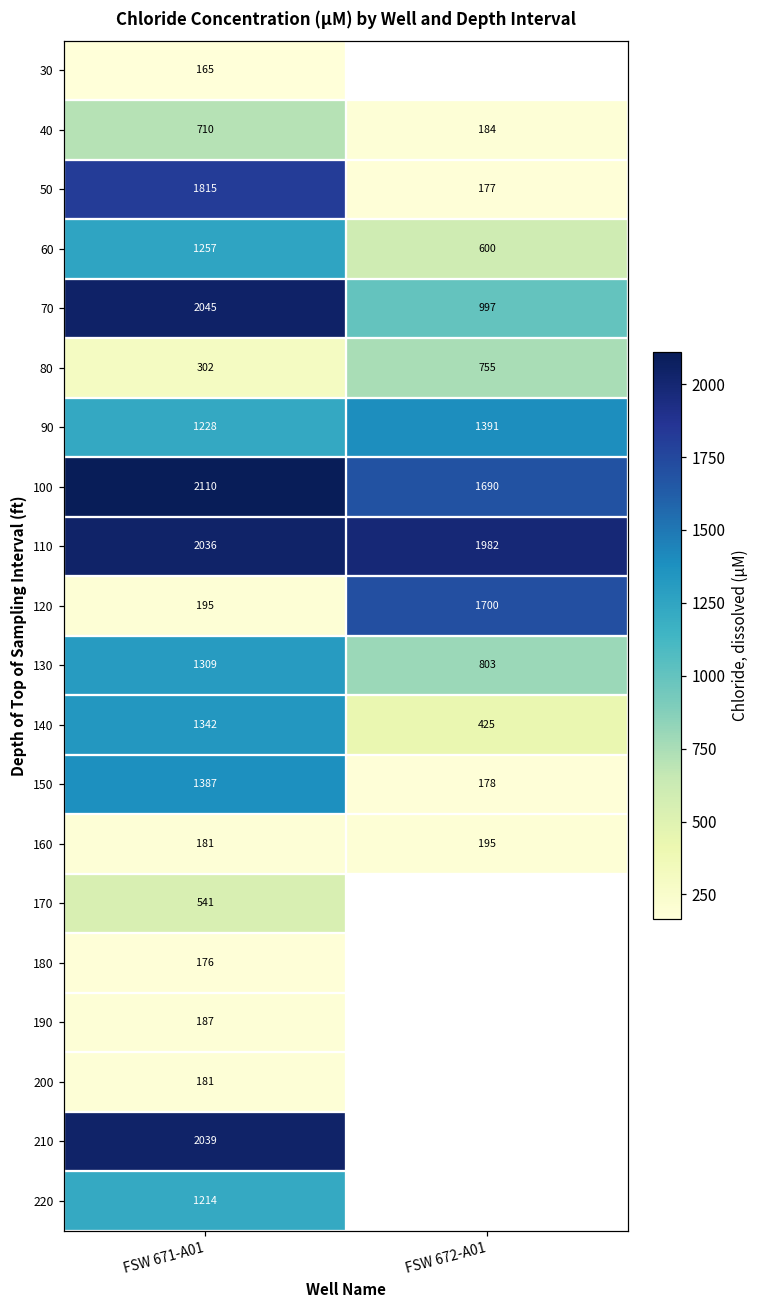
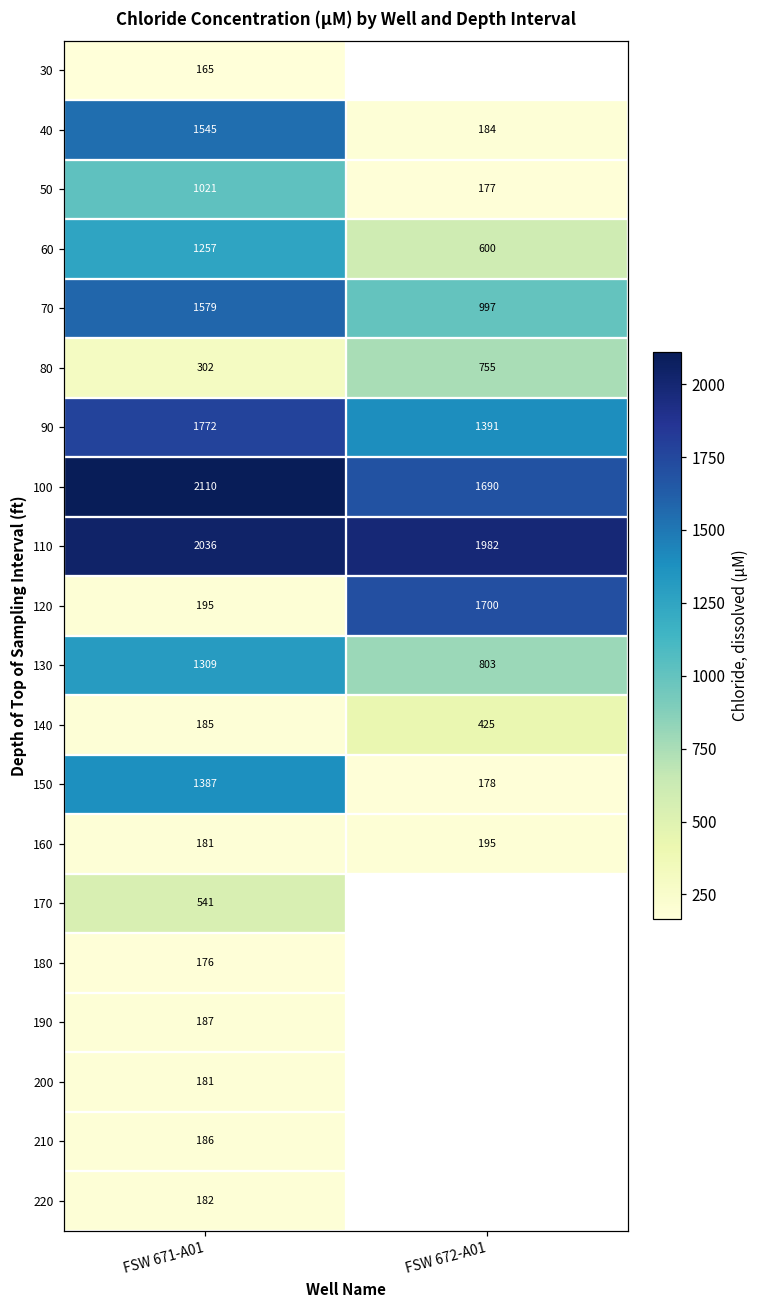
  {
    "30": {
      "FSW 671-A01": 165
    },
    "40": {
-     "FSW 671-A01": 710,
+     "FSW 671-A01": 1545,
      "FSW 672-A01": 184
    },
    "50": {
-     "FSW 671-A01": 1815,
+     "FSW 671-A01": 1021,
      "FSW 672-A01": 177
    },
    "60": {
      "FSW 671-A01": 1257,
      "FSW 672-A01": 600
    },
    "70": {
-     "FSW 671-A01": 2045,
+     "FSW 671-A01": 1579,
      "FSW 672-A01": 997
    },
    "80": {
      "FSW 671-A01": 302,
      "FSW 672-A01": 755
    },
    "90": {
-     "FSW 671-A01": 1228,
+     "FSW 671-A01": 1772,
      "FSW 672-A01": 1391
    },
    "100": {
      "FSW 671-A01": 2110,
      "FSW 672-A01": 1690
    },
    "110": {
      "FSW 671-A01": 2036,
      "FSW 672-A01": 1982
    },
    "120": {
      "FSW 671-A01": 195,
      "FSW 672-A01": 1700
    },
    "130": {
      "FSW 671-A01": 1309,
      "FSW 672-A01": 803
    },
    "140": {
-     "FSW 671-A01": 1342,
+     "FSW 671-A01": 185,
      "FSW 672-A01": 425
    },
    "150": {
      "FSW 671-A01": 1387,
      "FSW 672-A01": 178
    },
    "160": {
      "FSW 671-A01": 181,
      "FSW 672-A01": 195
    },
    "170": {
      "FSW 671-A01": 541
    },
    "180": {
      "FSW 671-A01": 176
    },
    "190": {
      "FSW 671-A01": 187
    },
    "200": {
      "FSW 671-A01": 181
    },
    "210": {
-     "FSW 671-A01": 2039
+     "FSW 671-A01": 186
    },
    "220": {
-     "FSW 671-A01": 1214
+     "FSW 671-A01": 182
    }
  }
